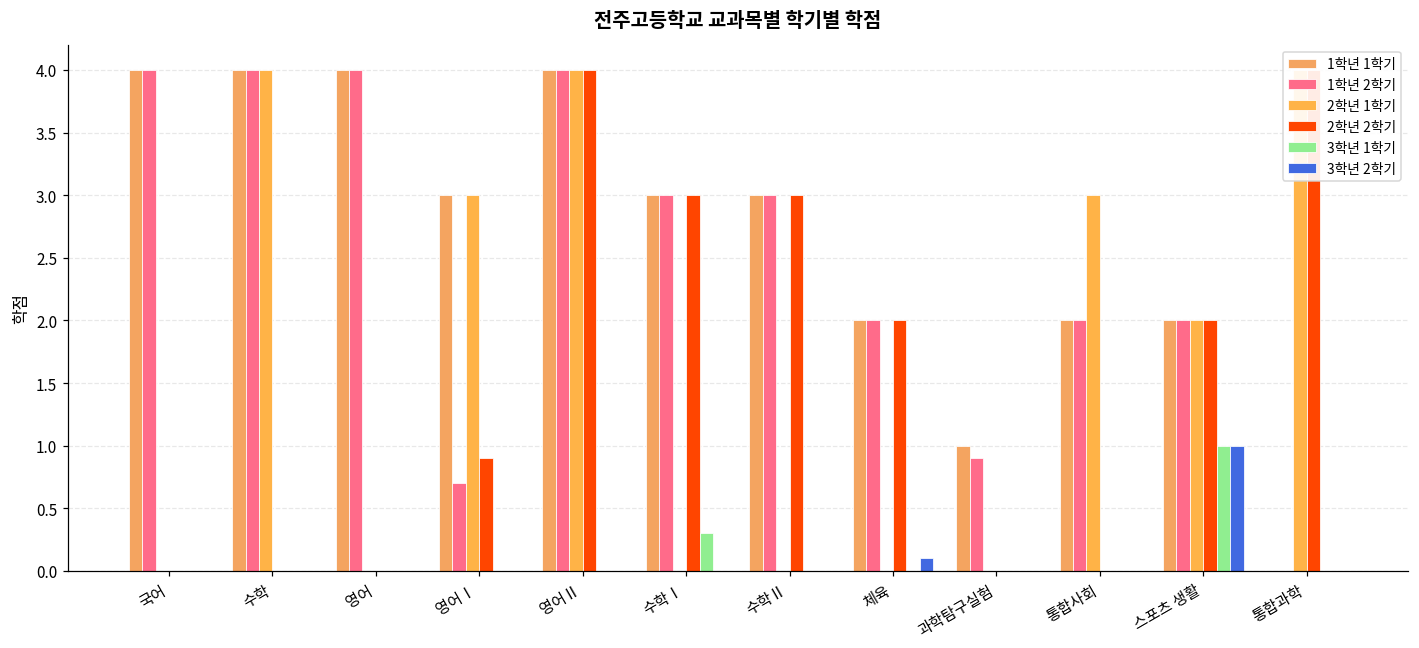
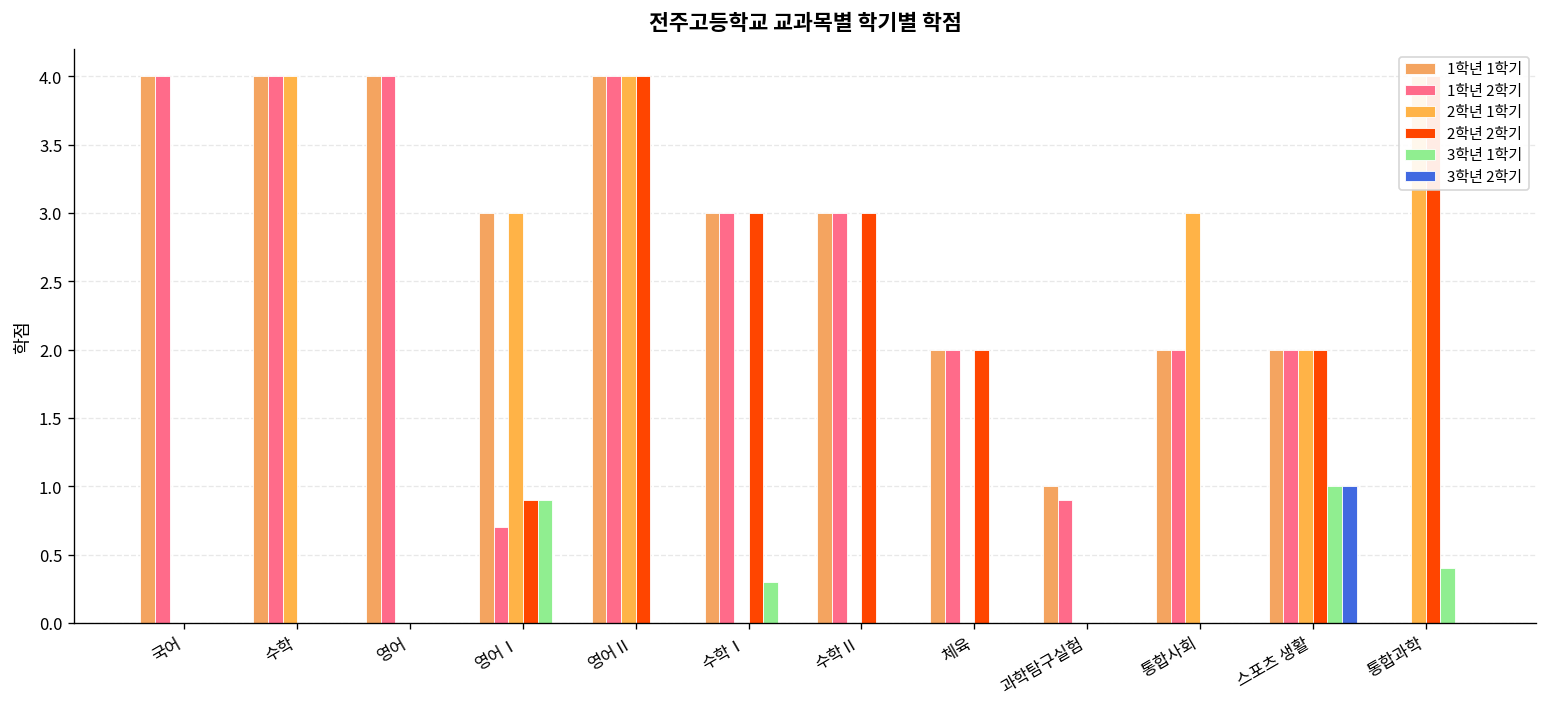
  {
    "1학년 2학기": {
      "국어": 4.0,
      "수학": 4.0,
      "영어": 4.0,
      "영어Ⅰ": 0.7,
      "영어Ⅱ": 4.0,
      "수학Ⅰ": 3.0,
      "수학Ⅱ": 3.0,
      "체육": 2.0,
      "과학탐구실험": 0.9,
      "통합사회": 2.0,
      "스포츠 생활": 2.0,
      "통합과학": 0.0
    },
    "2학년 2학기": {
      "국어": 0.0,
      "수학": 0.0,
      "영어": 0.0,
      "영어Ⅰ": 0.9,
      "영어Ⅱ": 4.0,
      "수학Ⅰ": 3.0,
      "수학Ⅱ": 3.0,
      "체육": 2.0,
      "과학탐구실험": 0.0,
      "통합사회": 0.0,
      "스포츠 생활": 2.0
    },
    "3학년 1학기": {
      "국어": 0.0,
      "수학": 0.0,
      "영어": 0.0,
-     "영어Ⅰ": 0.0,
+     "영어Ⅰ": 0.9,
      "영어Ⅱ": 0.0,
      "수학Ⅰ": 0.3,
      "수학Ⅱ": 0.0,
      "체육": 0.0,
      "과학탐구실험": 0.0,
      "통합사회": 0.0,
      "스포츠 생활": 1.0,
-     "통합과학": 0.0
+     "통합과학": 0.4
    },
    "3학년 2학기": {
      "국어": 0.0,
      "수학": 0.0,
      "영어": 0.0,
      "영어Ⅰ": 0.0,
      "영어Ⅱ": 0.0,
      "수학Ⅰ": 0.0,
      "수학Ⅱ": 0.0,
-     "체육": 0.1,
+     "체육": 0.0,
      "과학탐구실험": 0.0,
      "통합사회": 0.0,
      "스포츠 생활": 1.0,
      "통합과학": 0.0
    }
  }
